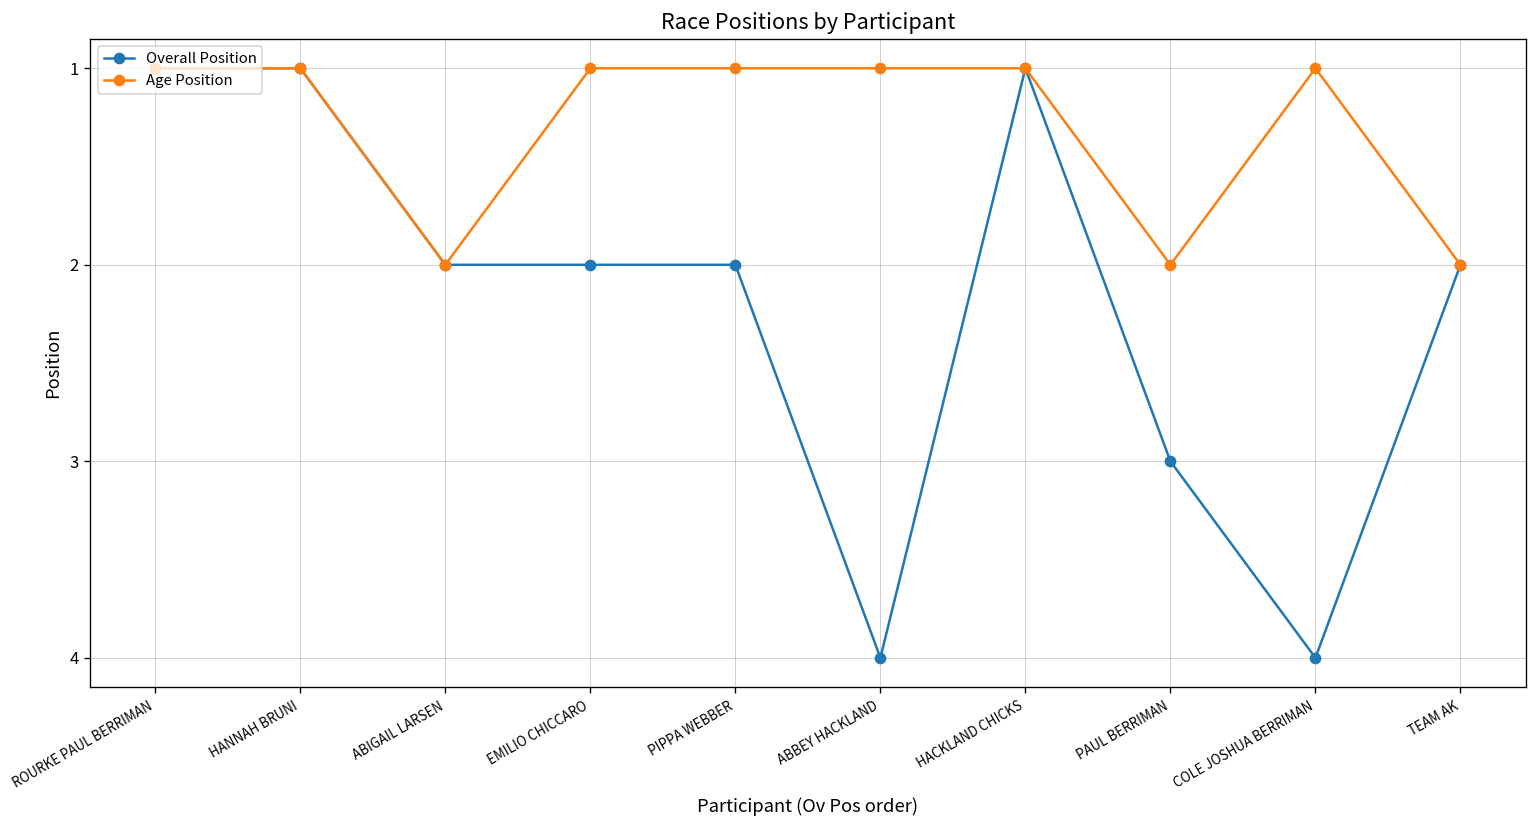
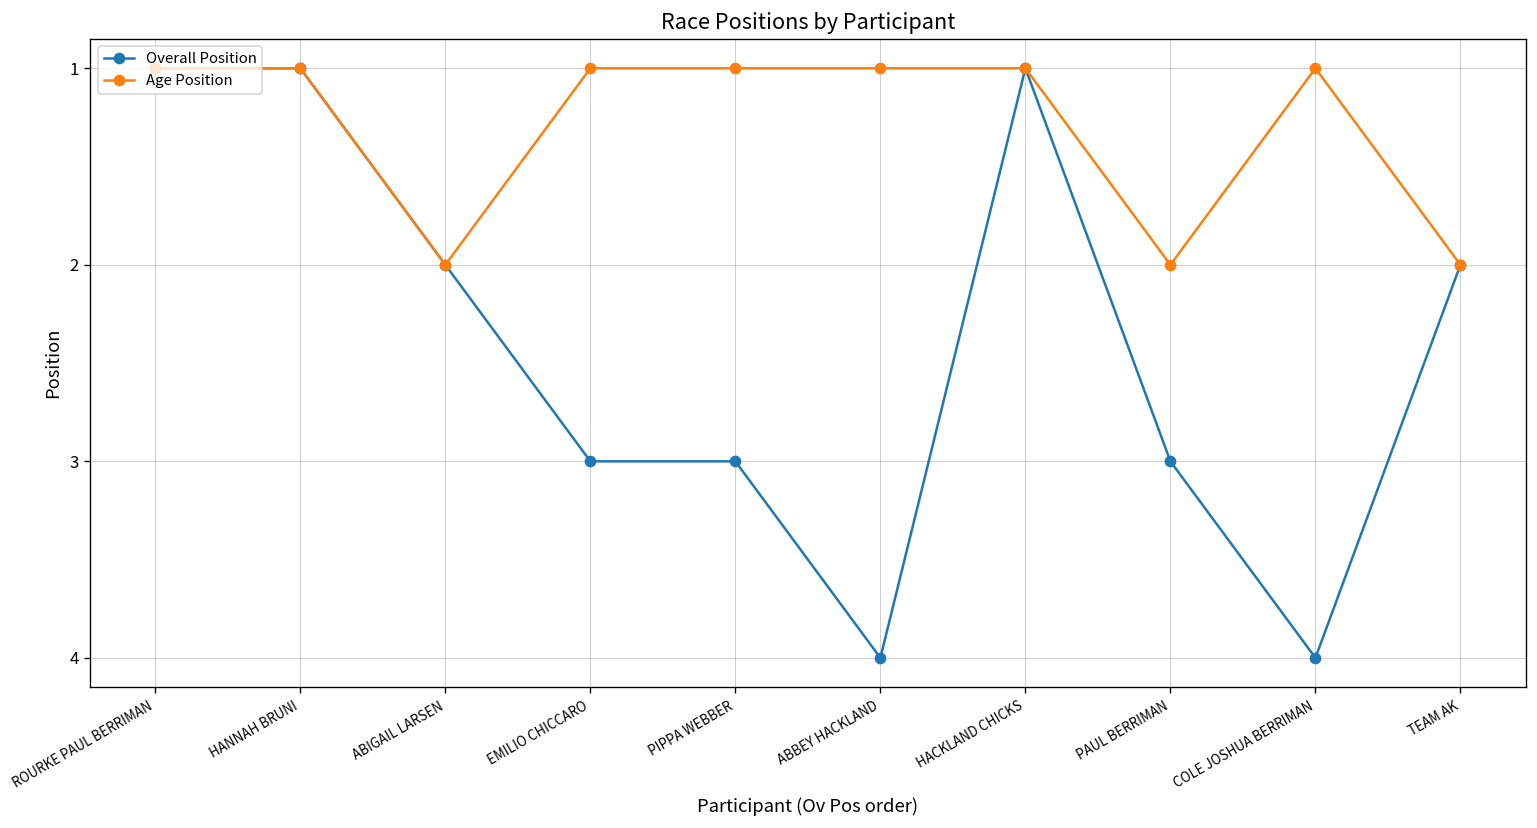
  {
    "Overall Position": {
-     "EMILIO CHICCARO": 2,
-     "PIPPA WEBBER": 2,
+     "EMILIO CHICCARO": 3,
+     "PIPPA WEBBER": 3,
      "ABBEY HACKLAND": 4,
      "PAUL BERRIMAN": 3,
      "COLE JOSHUA BERRIMAN": 4
    },
    "Age Position": {
      "EMILIO CHICCARO": 1,
      "PIPPA WEBBER": 1,
      "ABBEY HACKLAND": 1,
      "PAUL BERRIMAN": 2,
      "COLE JOSHUA BERRIMAN": 1
    }
  }
